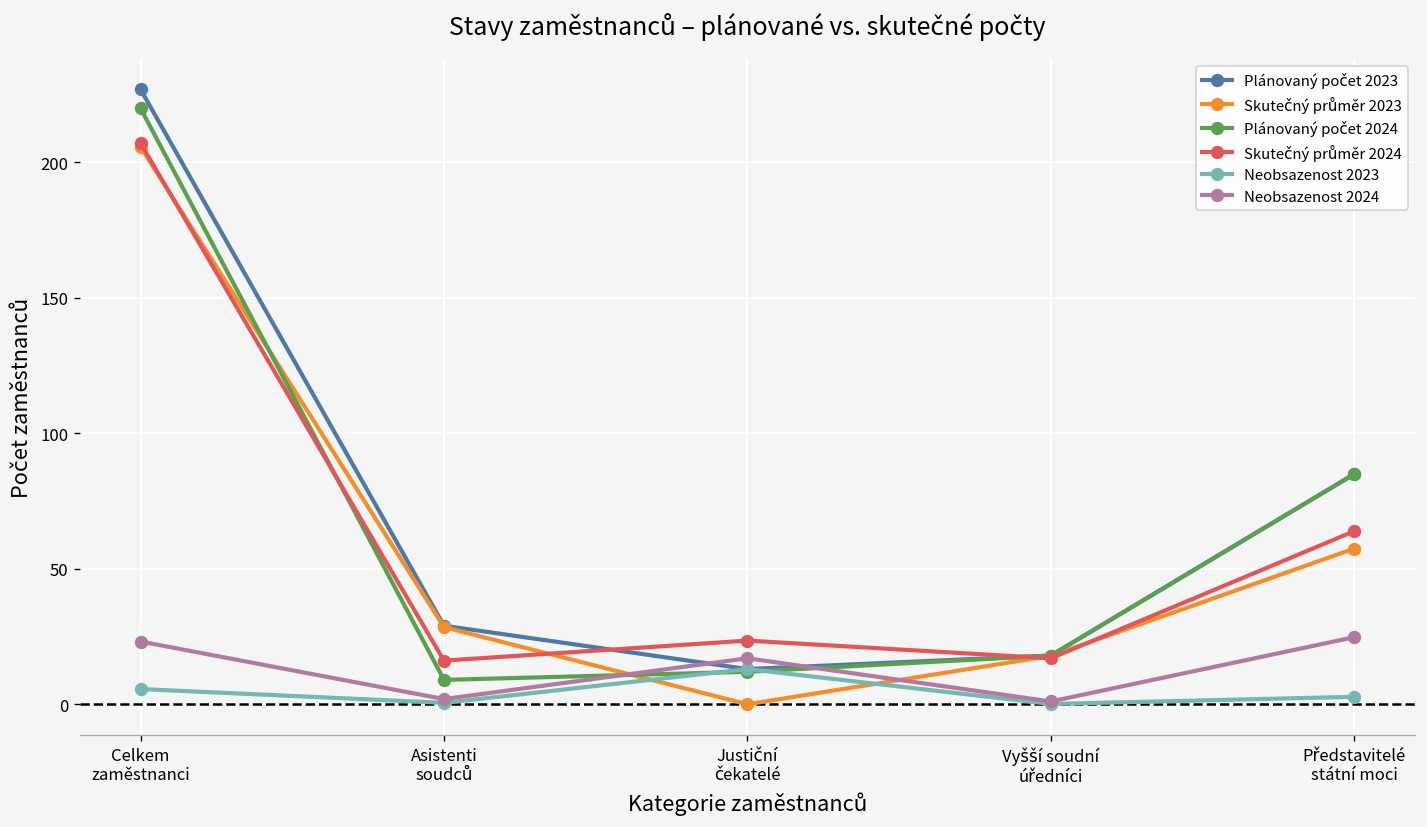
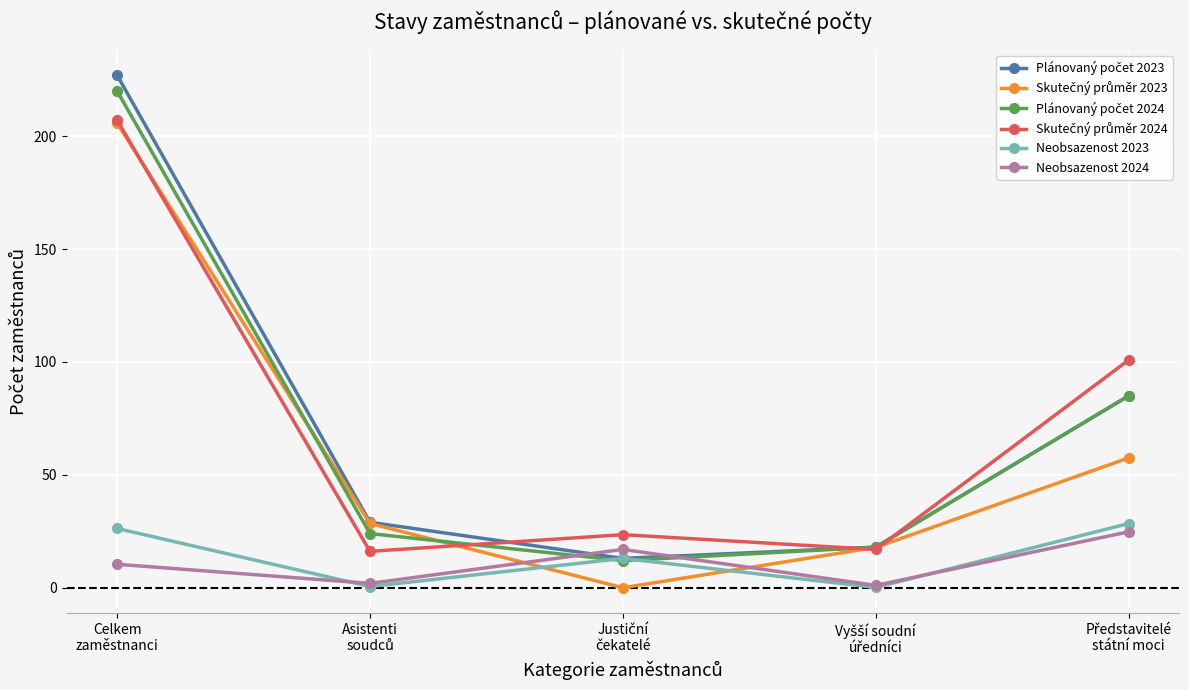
  {
    "Plánovaný počet 2023": {
      "Celkem zaměstnanci": 227
    },
    "Skutečný průměr 2023": {
      "Celkem zaměstnanci": 206,
      "Justiční čekatelé": 0,
      "Představitelé státní moci": 57
    },
    "Plánovaný počet 2024": {
      "Celkem zaměstnanci": 220,
-     "Asistenti soudců": 9
+     "Asistenti soudců": 24
    },
    "Skutečný průměr 2024": {
      "Celkem zaměstnanci": 207,
      "Asistenti soudců": 16,
      "Justiční čekatelé": 24,
-     "Představitelé státní moci": 64
+     "Představitelé státní moci": 101
    },
    "Neobsazenost 2023": {
-     "Celkem zaměstnanci": 6,
+     "Celkem zaměstnanci": 26,
      "Asistenti soudců": 1,
-     "Představitelé státní moci": 3
+     "Představitelé státní moci": 28
    },
    "Neobsazenost 2024": {
-     "Celkem zaměstnanci": 23,
+     "Celkem zaměstnanci": 10,
      "Asistenti soudců": 2,
      "Justiční čekatelé": 17,
      "Představitelé státní moci": 25
    }
  }
